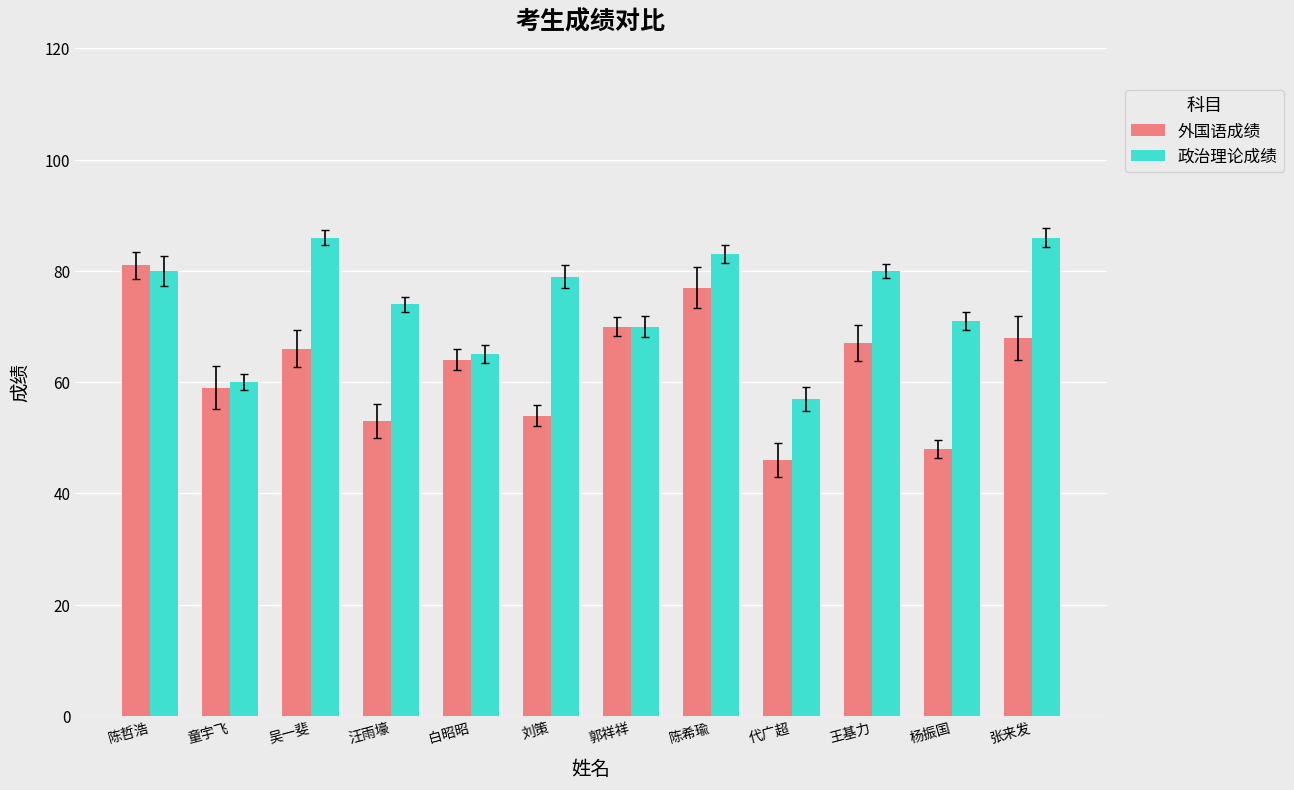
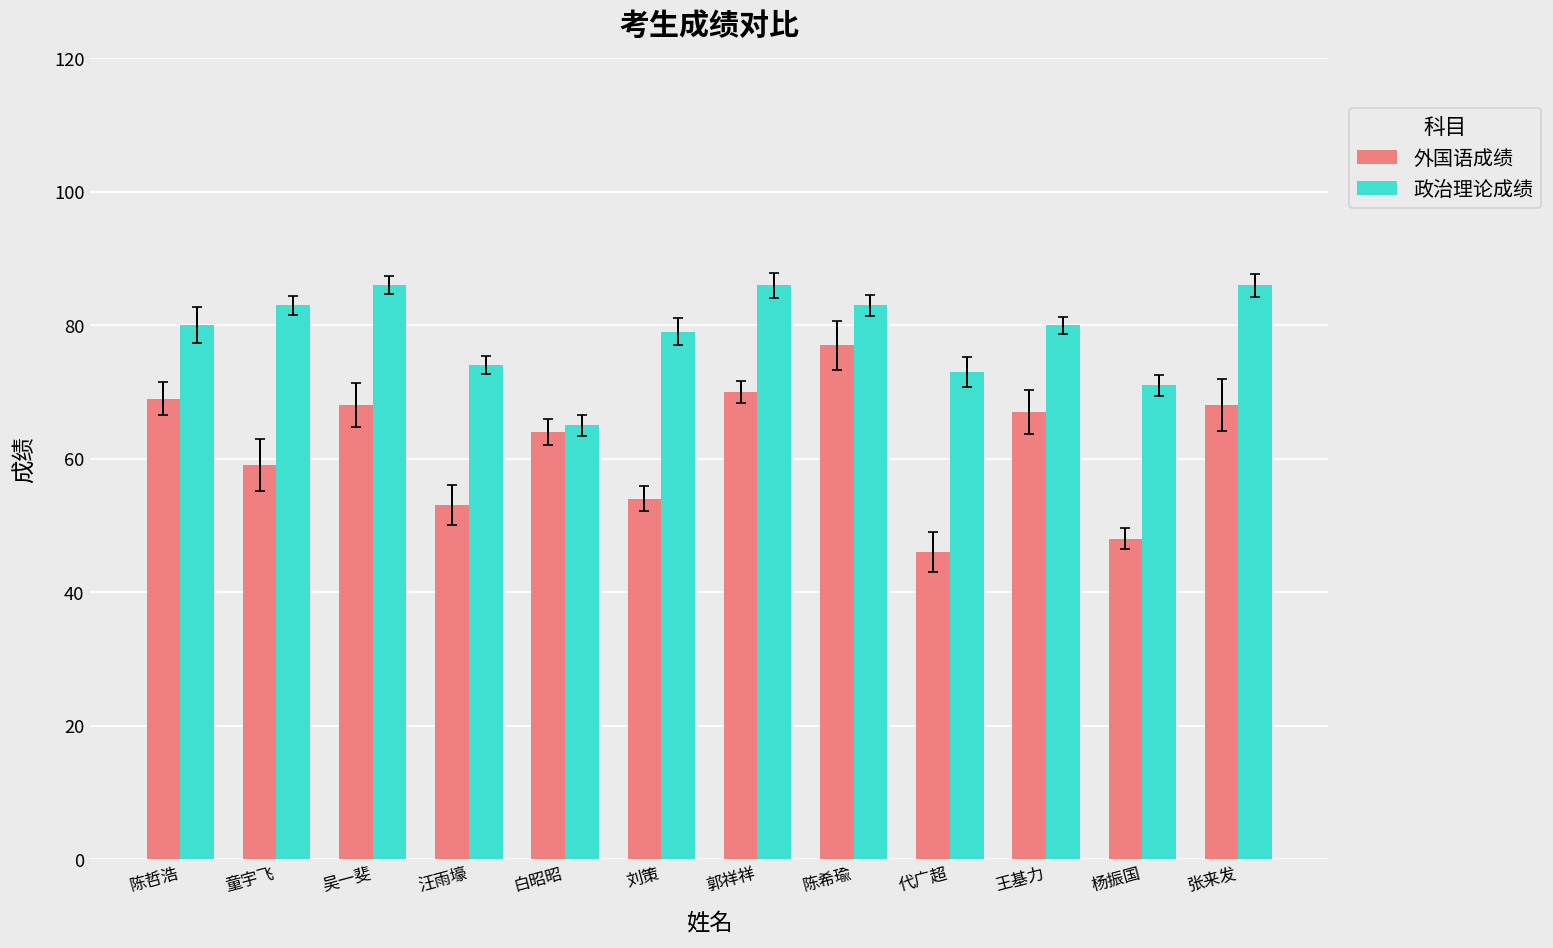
  {
    "外国语成绩": {
-     "陈哲浩": 81,
+     "陈哲浩": 69,
      "童宇飞": 59,
-     "吴一斐": 66,
+     "吴一斐": 68,
      "汪雨壕": 53,
      "白昭昭": 64,
      "刘策": 54,
      "郭祥祥": 70,
      "陈希瑜": 77,
      "代广超": 46,
      "王基力": 67,
      "杨振国": 48,
      "张来发": 68
    },
    "政治理论成绩": {
      "陈哲浩": 80,
-     "童宇飞": 60,
+     "童宇飞": 83,
      "吴一斐": 86,
      "汪雨壕": 74,
      "白昭昭": 65,
      "刘策": 79,
-     "郭祥祥": 70,
+     "郭祥祥": 86,
      "陈希瑜": 83,
-     "代广超": 57,
+     "代广超": 73,
      "王基力": 80,
      "杨振国": 71,
      "张来发": 86
    }
  }
